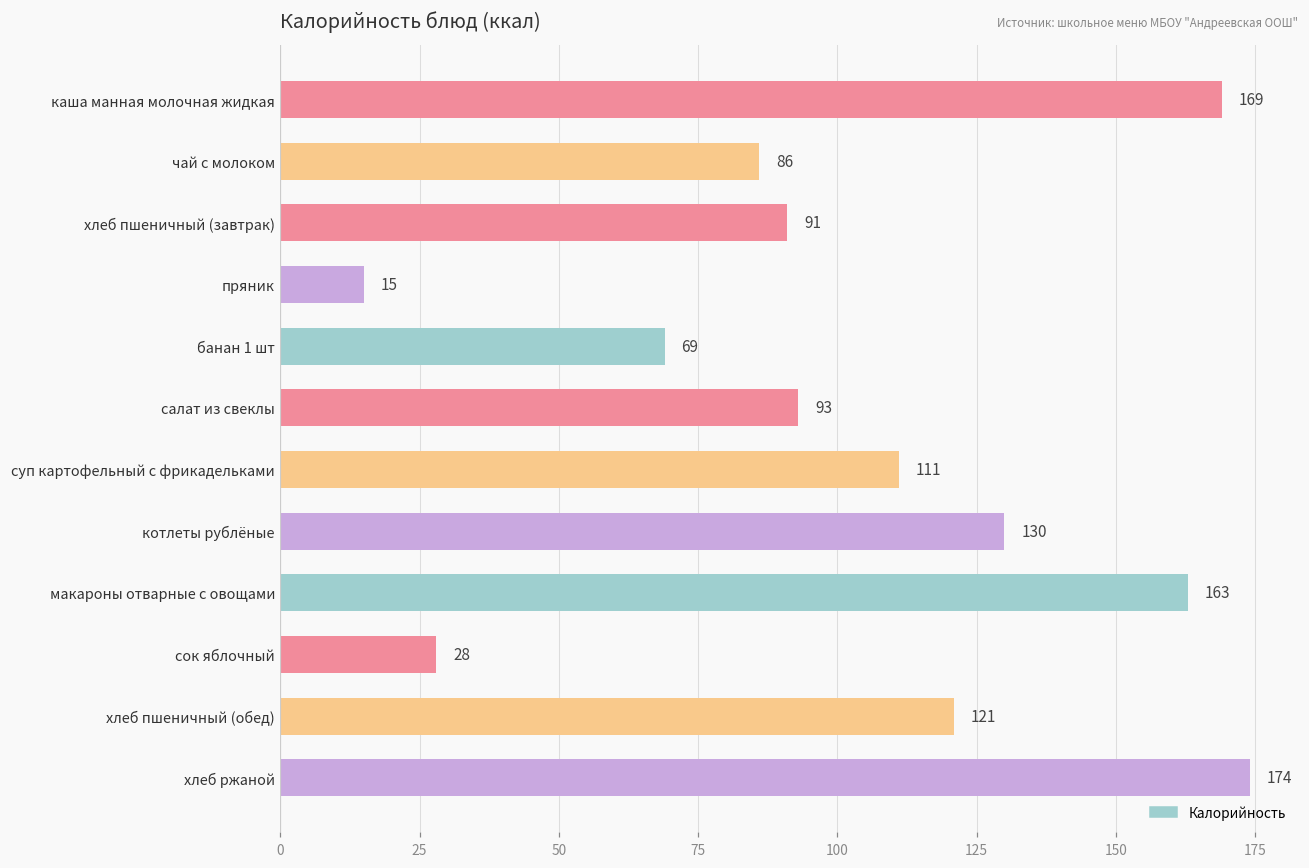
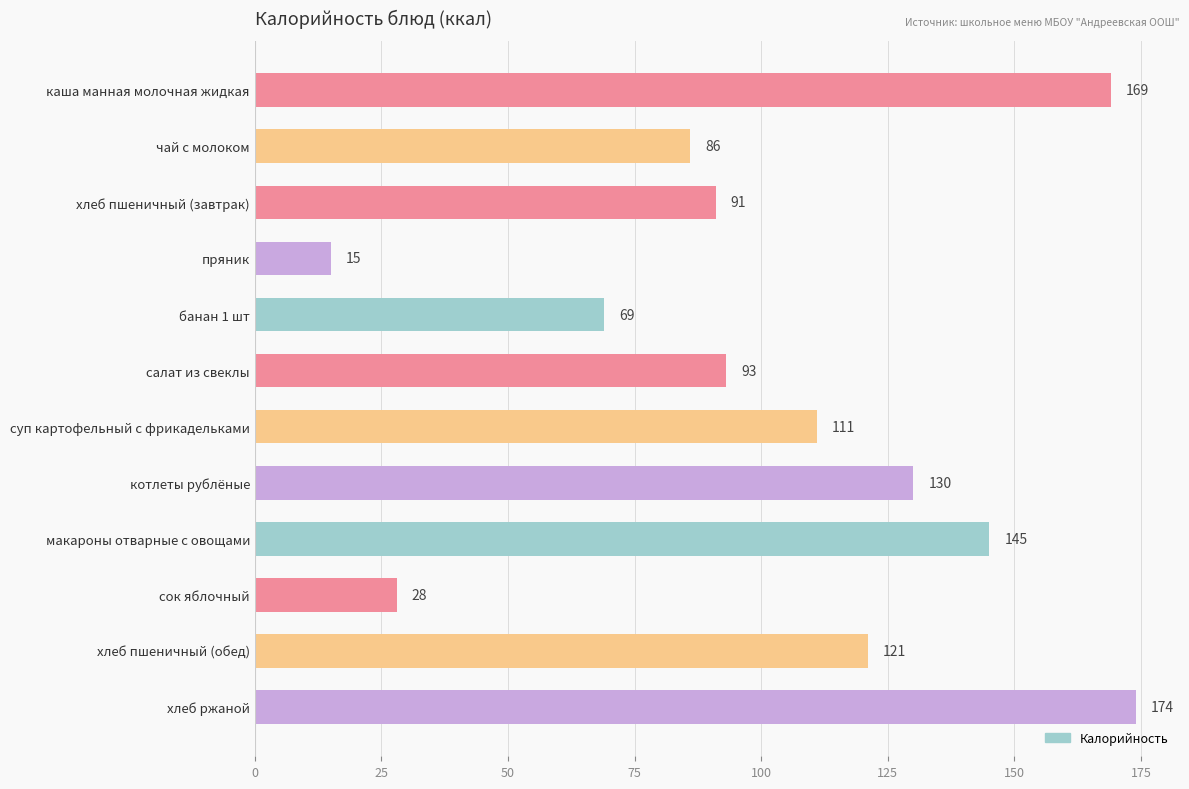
  {
    "каша манная молочная жидкая": 169,
    "чай с молоком": 86,
    "хлеб пшеничный (завтрак)": 91,
    "пряник": 15,
    "банан 1 шт": 69,
    "салат из свеклы": 93,
    "суп картофельный с фрикадельками": 111,
    "котлеты рублёные": 130,
-   "макароны отварные с овощами": 163,
+   "макароны отварные с овощами": 145,
    "сок яблочный": 28,
    "хлеб пшеничный (обед)": 121,
    "хлеб ржаной": 174
  }
